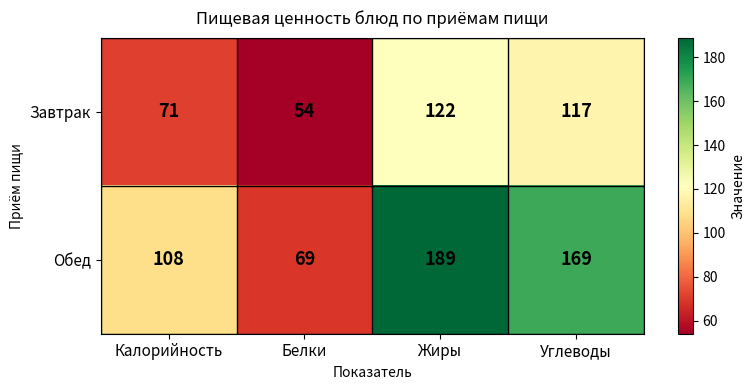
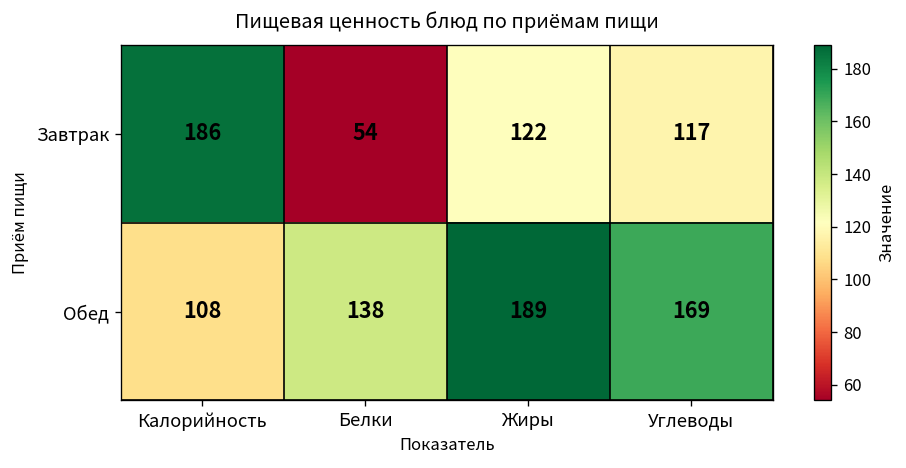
  {
    "Завтрак": {
-     "Калорийность": 71,
+     "Калорийность": 186,
      "Белки": 54,
      "Жиры": 122,
      "Углеводы": 117
    },
    "Обед": {
      "Калорийность": 108,
-     "Белки": 69,
+     "Белки": 138,
      "Жиры": 189,
      "Углеводы": 169
    }
  }
